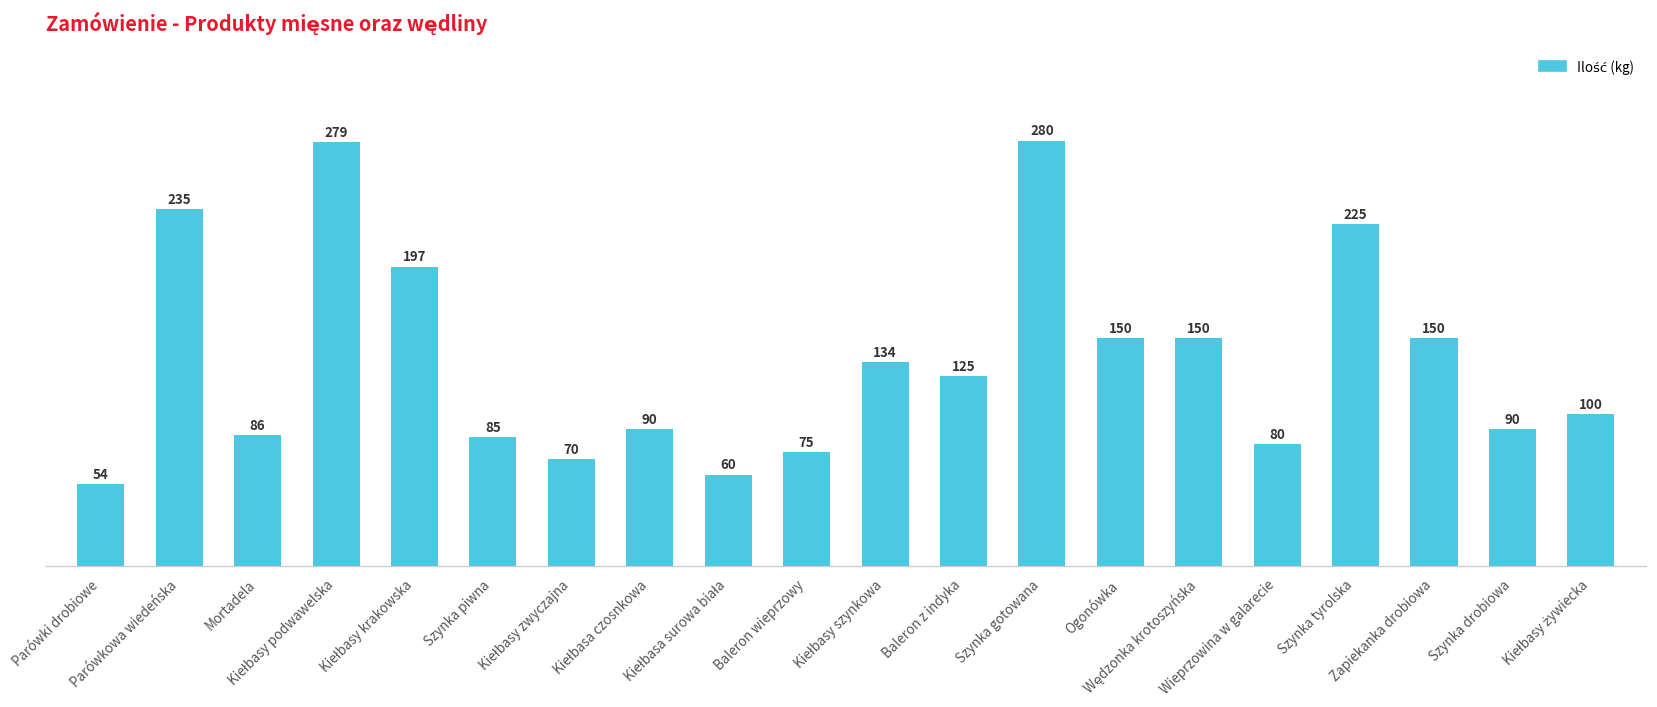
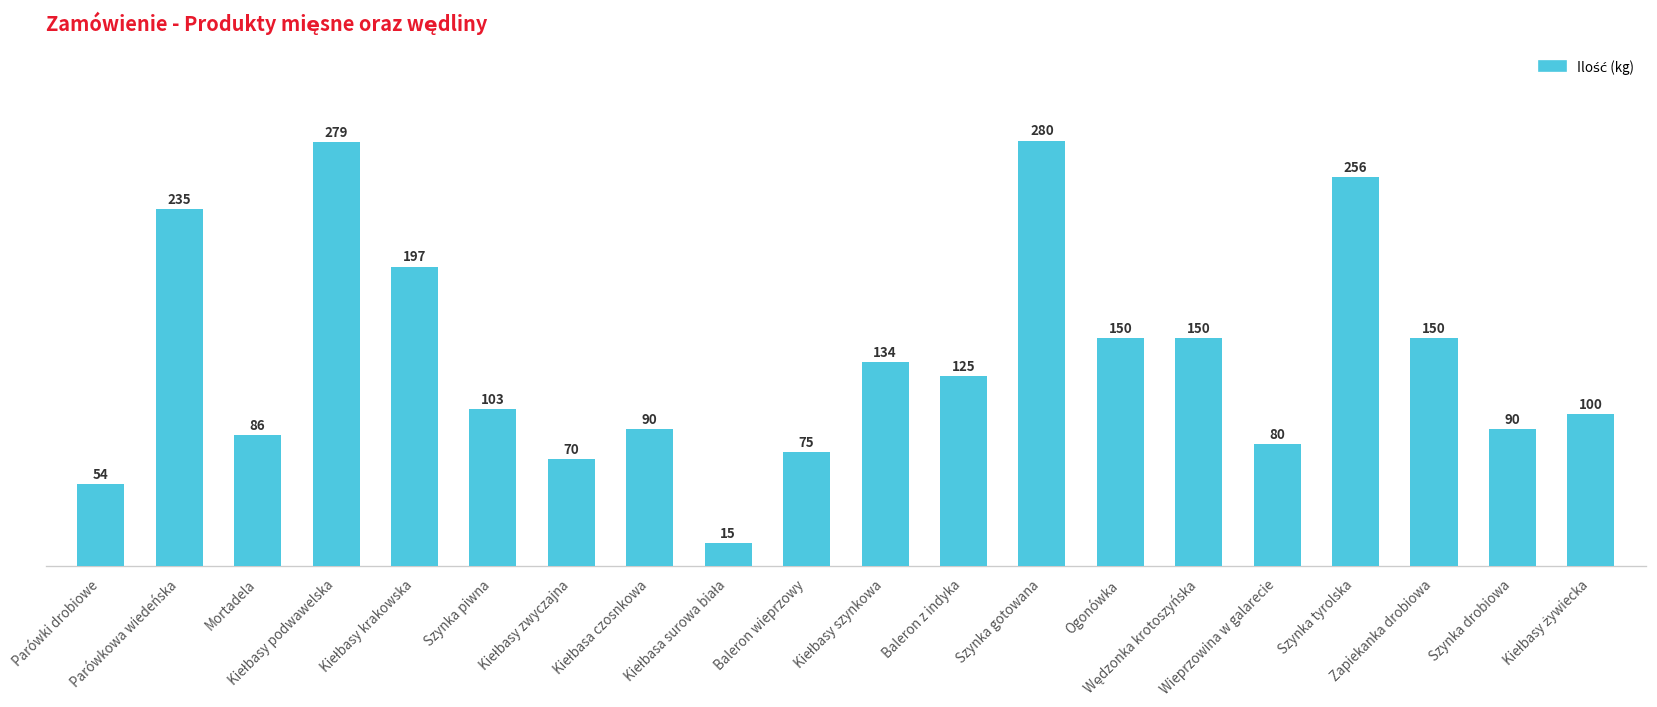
  {
    "Parówki drobiowe": 54,
    "Parówkowa wiedeńska": 235,
    "Mortadela": 86,
    "Kiełbasy podwawelska": 279,
    "Kiełbasy krakowska": 197,
-   "Szynka piwna": 85,
+   "Szynka piwna": 103,
    "Kiełbasy zwyczajna": 70,
    "Kiełbasa czosnkowa": 90,
-   "Kiełbasa surowa biała": 60,
+   "Kiełbasa surowa biała": 15,
    "Baleron wieprzowy": 75,
    "Kiełbasy szynkowa": 134,
    "Baleron z indyka": 125,
    "Szynka gotowana": 280,
    "Ogonówka": 150,
    "Wędzonka krotoszyńska": 150,
    "Wieprzowina w galarecie": 80,
-   "Szynka tyrolska": 225,
+   "Szynka tyrolska": 256,
    "Zapiekanka drobiowa": 150,
    "Szynka drobiowa": 90,
    "Kiełbasy żywiecka": 100
  }
